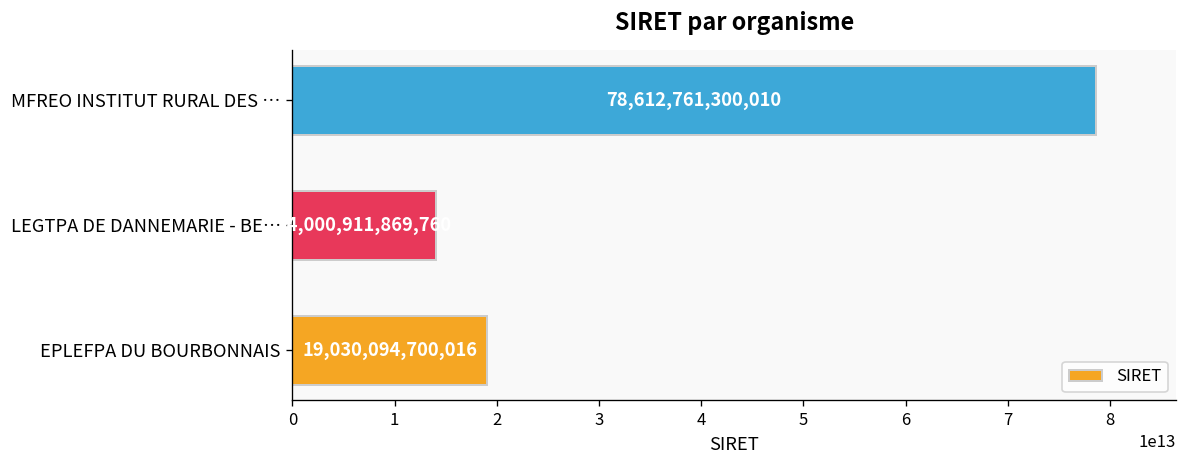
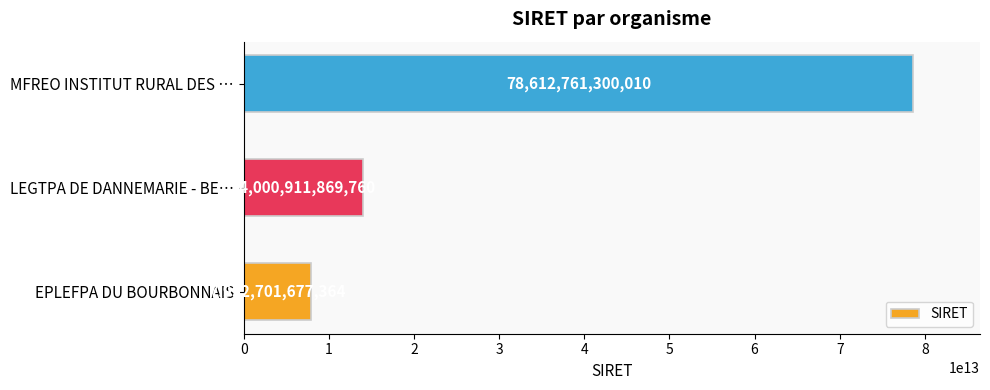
  {
-   "EPLEFPA DU BOURBONNAIS": 19000000000000
+   "EPLEFPA DU BOURBONNAIS": 8000000000000
  }
